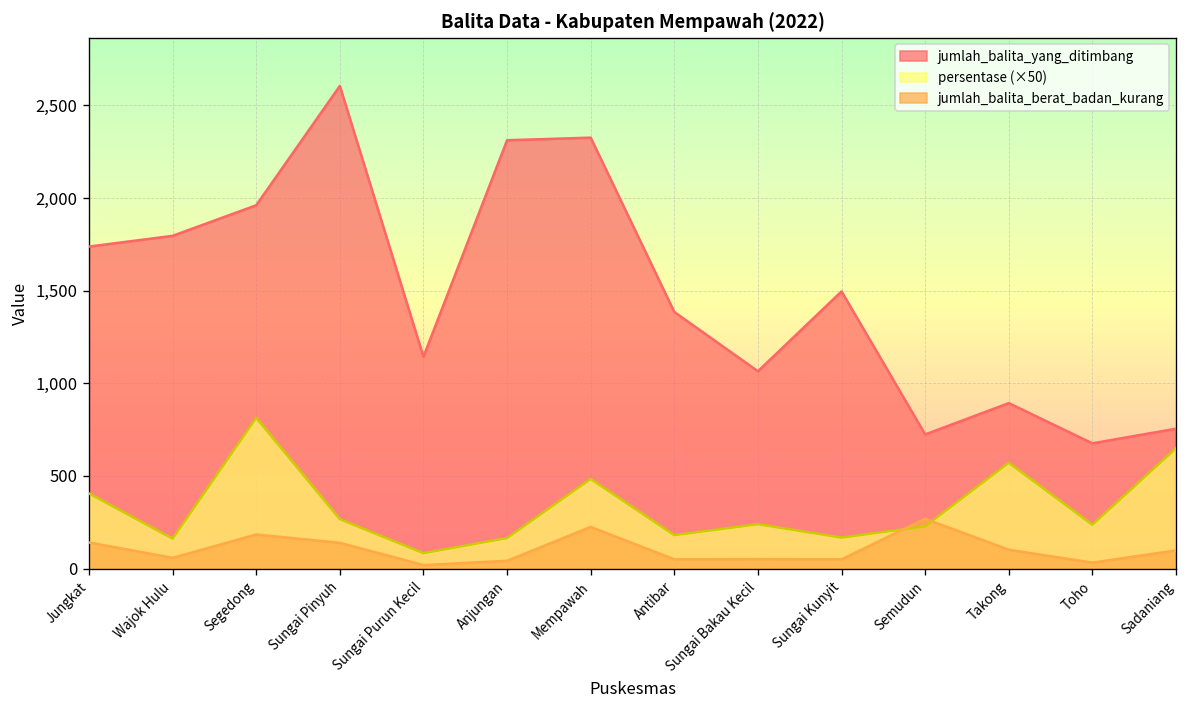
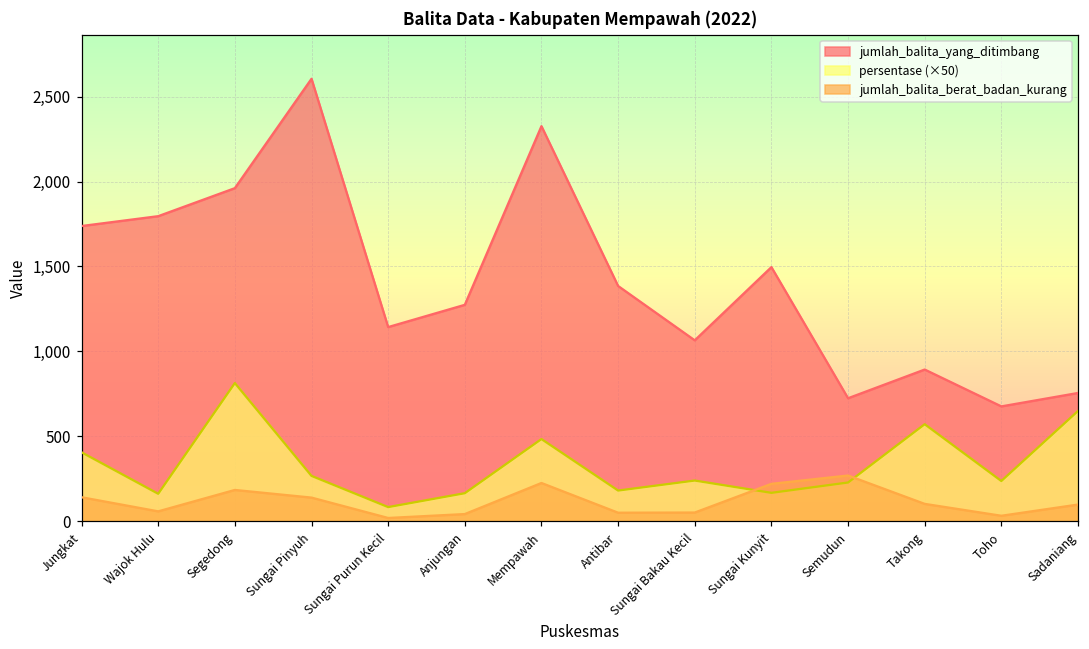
  {
    "jumlah_balita_yang_ditimbang": {
      "Jungkat": "1,740",
      "Wajok Hulu": "1,800",
      "Segedong": "1,960",
      "Sungai Pinyuh": "2,610",
      "Sungai Purun Kecil": "1,140",
-     "Anjungan": "2,310",
+     "Anjungan": "1,270",
      "Mempawah": "2,330",
      "Antibar": "1,390",
      "Sungai Bakau Kecil": "1,070",
      "Sungai Kunyit": "1,500",
      "Semudun": "720",
      "Takong": "890",
      "Toho": "680",
      "Sadaniang": "760"
    },
    "persentase (×50)": {
      "Jungkat": "410",
      "Wajok Hulu": "160",
      "Segedong": "810",
      "Sungai Pinyuh": "270",
      "Sungai Purun Kecil": "80",
      "Anjungan": "160",
      "Mempawah": "480",
      "Antibar": "180",
      "Sungai Bakau Kecil": "240",
      "Sungai Kunyit": "170",
      "Semudun": "230",
      "Takong": "570",
      "Toho": "240",
      "Sadaniang": "650"
    },
    "jumlah_balita_berat_badan_kurang": {
      "Jungkat": "140",
      "Wajok Hulu": "60",
      "Segedong": "180",
      "Sungai Pinyuh": "140",
      "Sungai Purun Kecil": "20",
      "Anjungan": "40",
      "Mempawah": "230",
      "Antibar": "50",
      "Sungai Bakau Kecil": "50",
-     "Sungai Kunyit": "50",
+     "Sungai Kunyit": "220",
      "Semudun": "270",
      "Takong": "100",
      "Toho": "30",
      "Sadaniang": "100"
    }
  }
